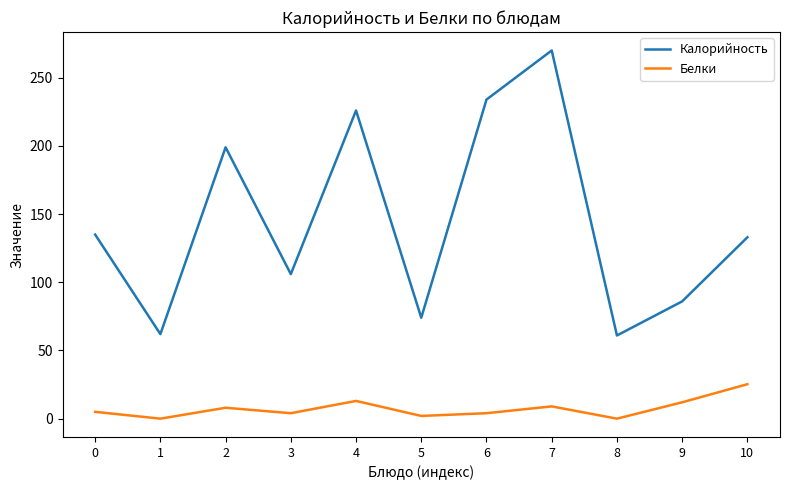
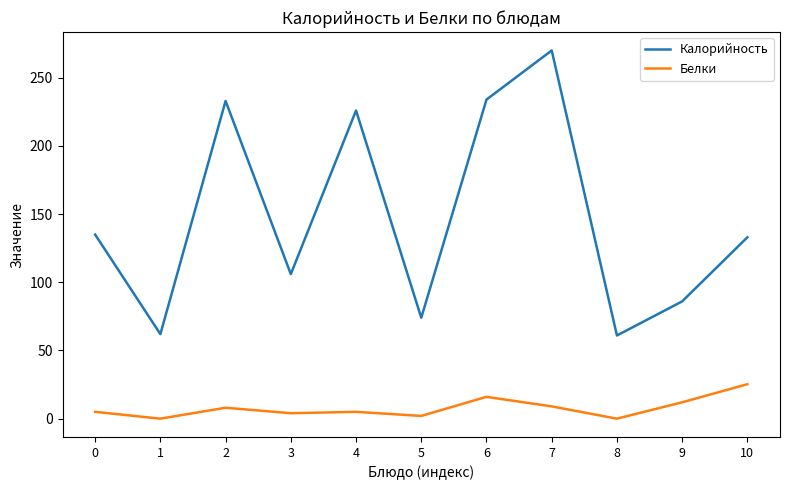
  {
    "Калорийность": {
      "0": 135,
      "1": 62,
-     "2": 199,
+     "2": 233,
      "3": 106,
      "4": 226,
      "5": 74,
      "6": 234,
      "7": 270,
      "8": 61,
      "9": 86,
      "10": 133
    },
    "Белки": {
      "0": 5,
      "1": 0,
      "2": 8,
      "3": 4,
-     "4": 13,
+     "4": 5,
      "5": 2,
-     "6": 4,
+     "6": 16,
      "7": 9,
      "8": 0,
      "9": 12,
      "10": 25
    }
  }
